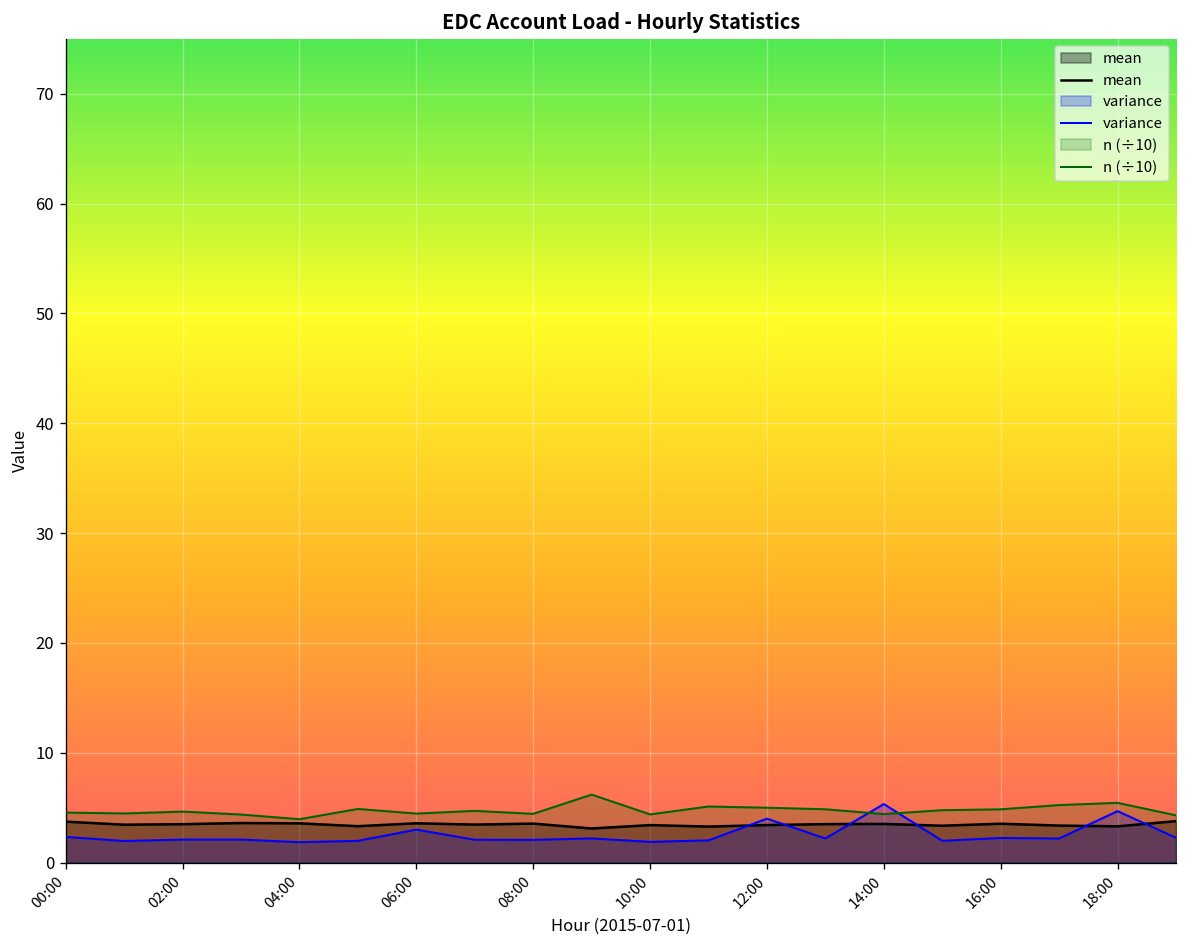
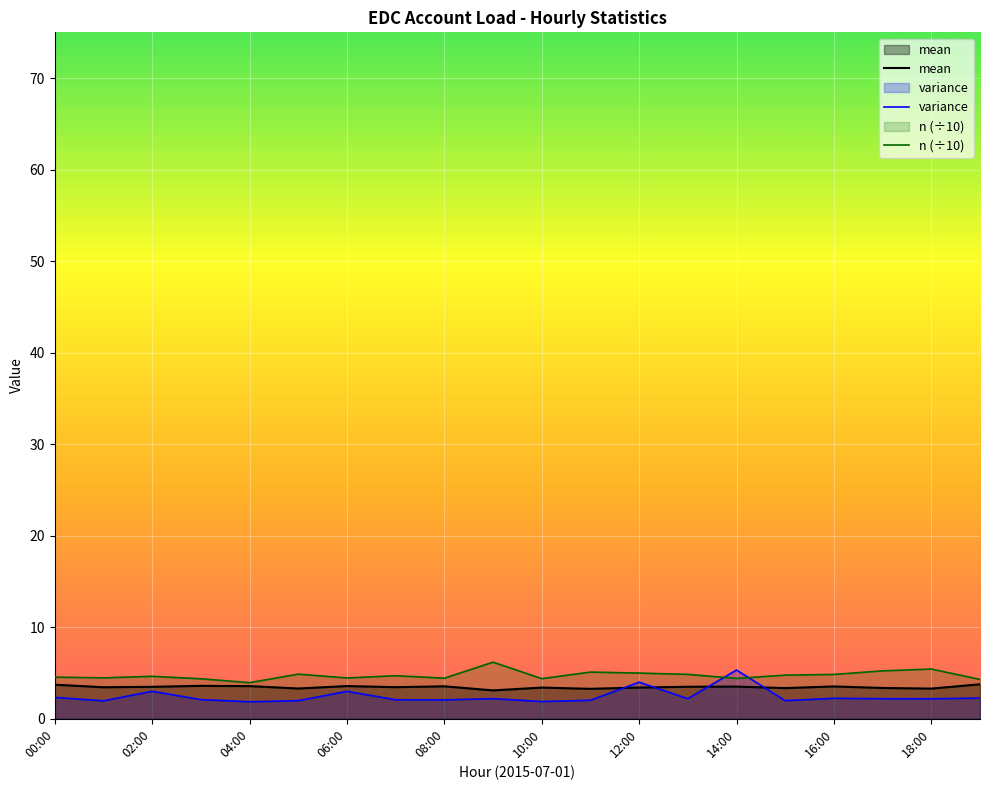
  {
    "variance": {
      "00:00": 2,
-     "02:00": 2,
+     "02:00": 3,
      "04:00": 2,
      "06:00": 3,
      "08:00": 2,
      "10:00": 2,
      "12:00": 4,
      "14:00": 5,
      "16:00": 2,
-     "18:00": 5
+     "18:00": 2
    }
  }
